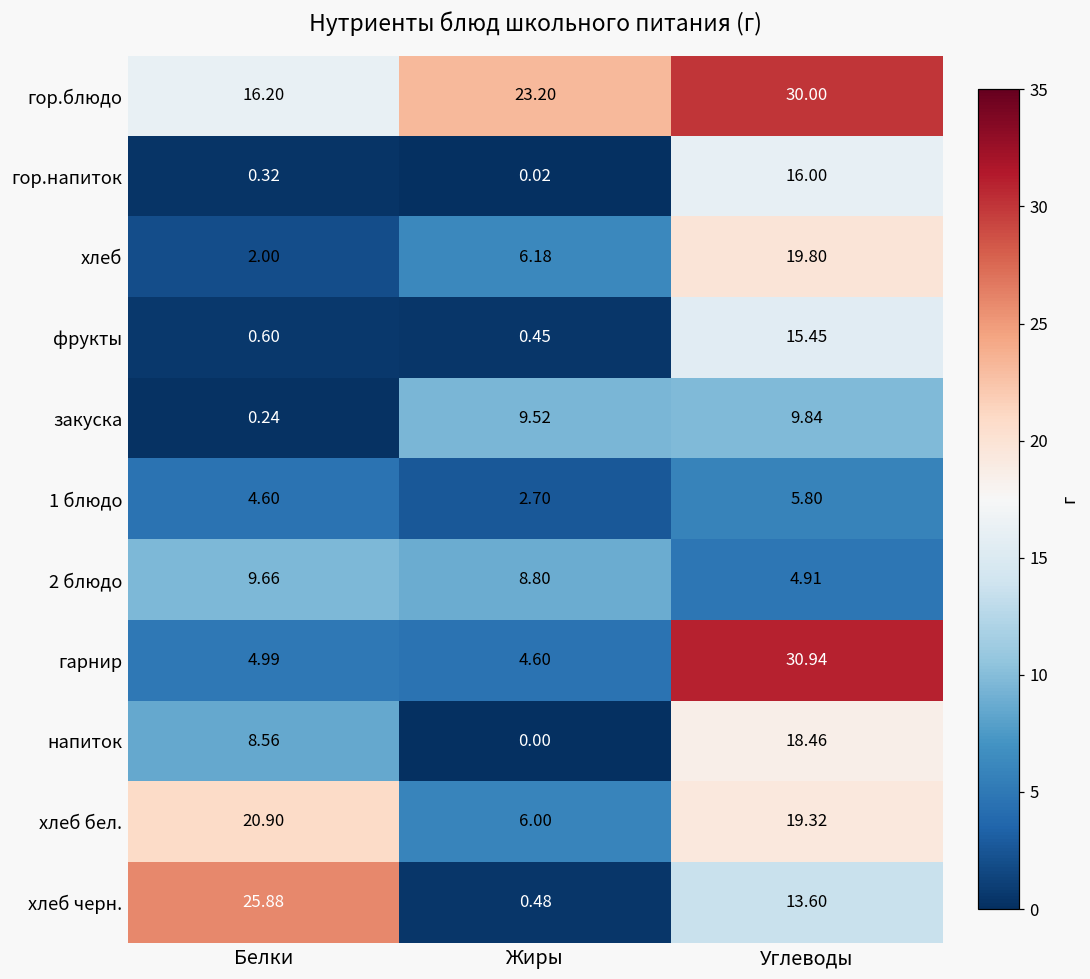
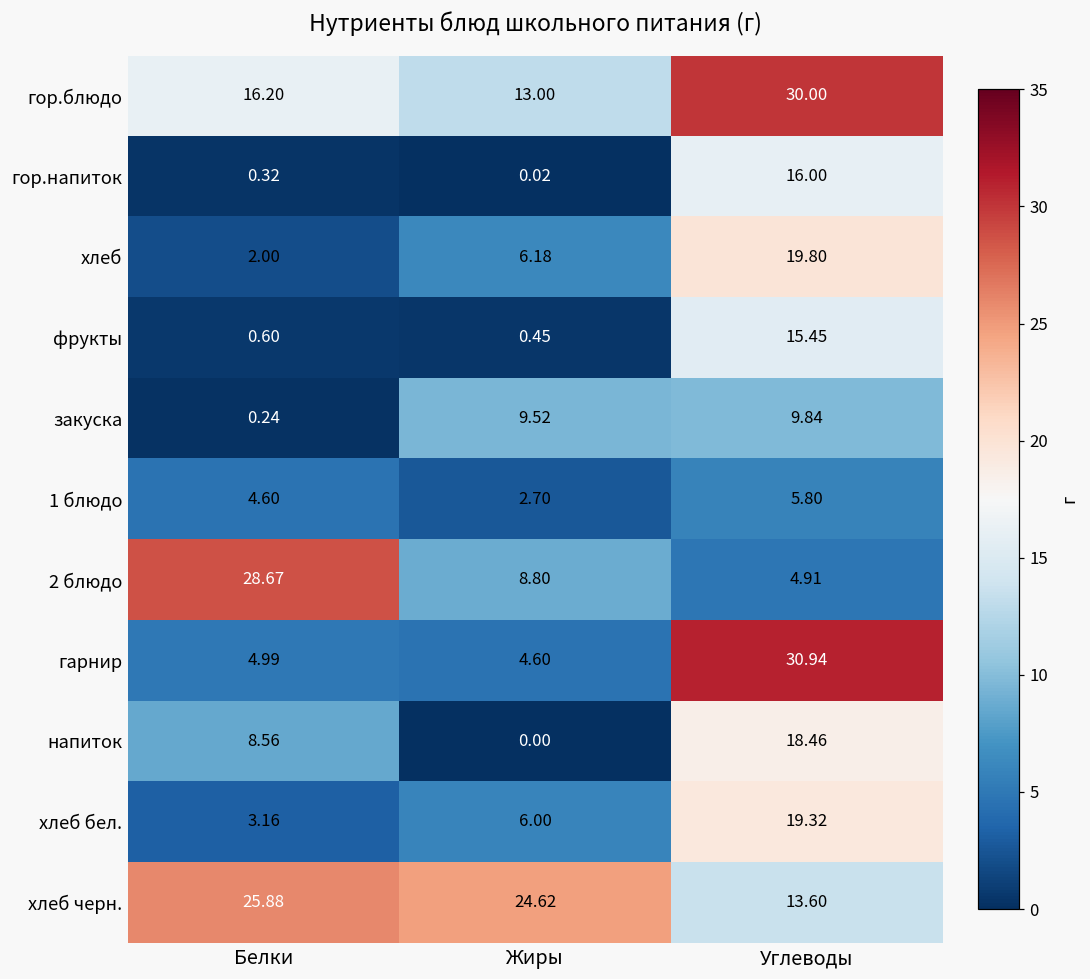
  {
    "гор.блюдо": {
      "Белки": 16.20,
-     "Жиры": 23.20,
+     "Жиры": 13.00,
      "Углеводы": 30.00
    },
    "гор.напиток": {
      "Белки": 0.32,
      "Жиры": 0.02,
      "Углеводы": 16.00
    },
    "хлеб": {
      "Белки": 2.00,
      "Жиры": 6.18,
      "Углеводы": 19.80
    },
    "фрукты": {
      "Белки": 0.60,
      "Жиры": 0.45,
      "Углеводы": 15.45
    },
    "закуска": {
      "Белки": 0.24,
      "Жиры": 9.52,
      "Углеводы": 9.84
    },
    "1 блюдо": {
      "Белки": 4.60,
      "Жиры": 2.70,
      "Углеводы": 5.80
    },
    "2 блюдо": {
-     "Белки": 9.66,
+     "Белки": 28.67,
      "Жиры": 8.80,
      "Углеводы": 4.91
    },
    "гарнир": {
      "Белки": 4.99,
      "Жиры": 4.60,
      "Углеводы": 30.94
    },
    "напиток": {
      "Белки": 8.56,
      "Жиры": 0.00,
      "Углеводы": 18.46
    },
    "хлеб бел.": {
-     "Белки": 20.90,
+     "Белки": 3.16,
      "Жиры": 6.00,
      "Углеводы": 19.32
    },
    "хлеб черн.": {
      "Белки": 25.88,
-     "Жиры": 0.48,
+     "Жиры": 24.62,
      "Углеводы": 13.60
    }
  }
